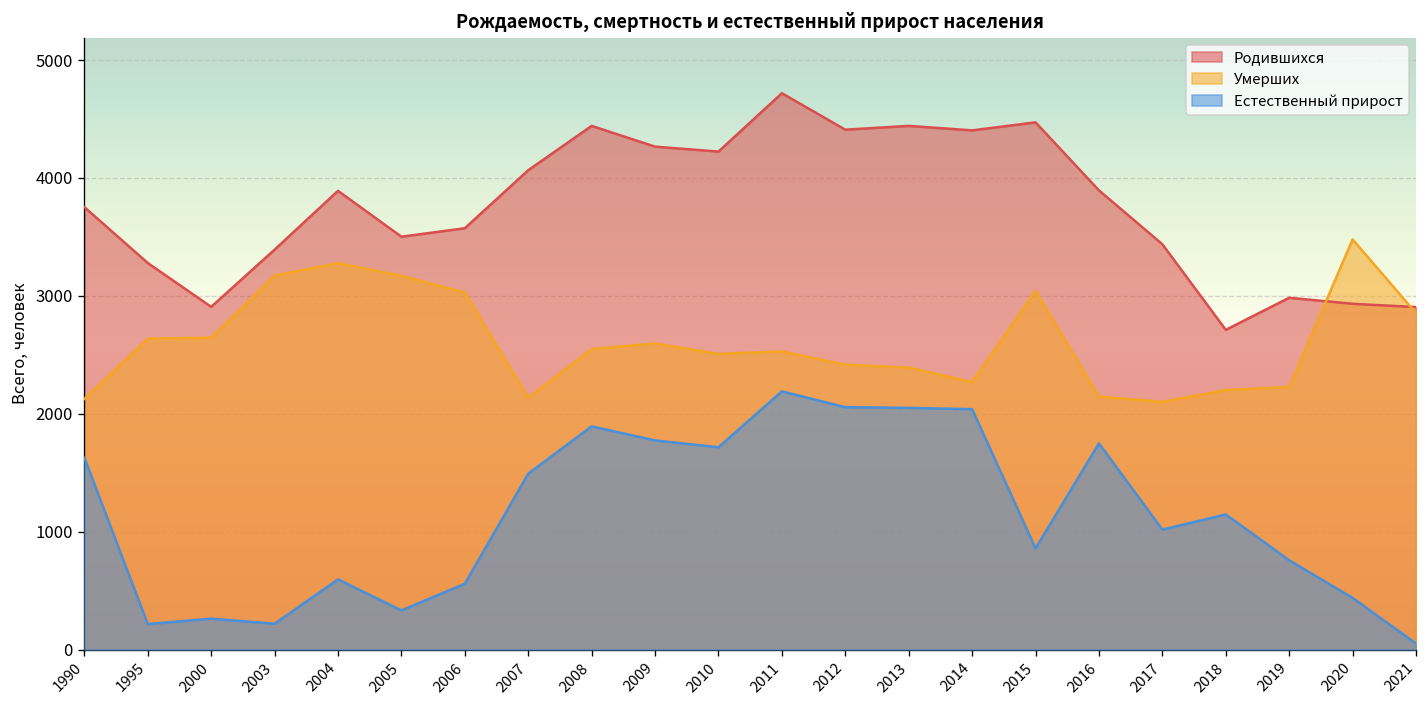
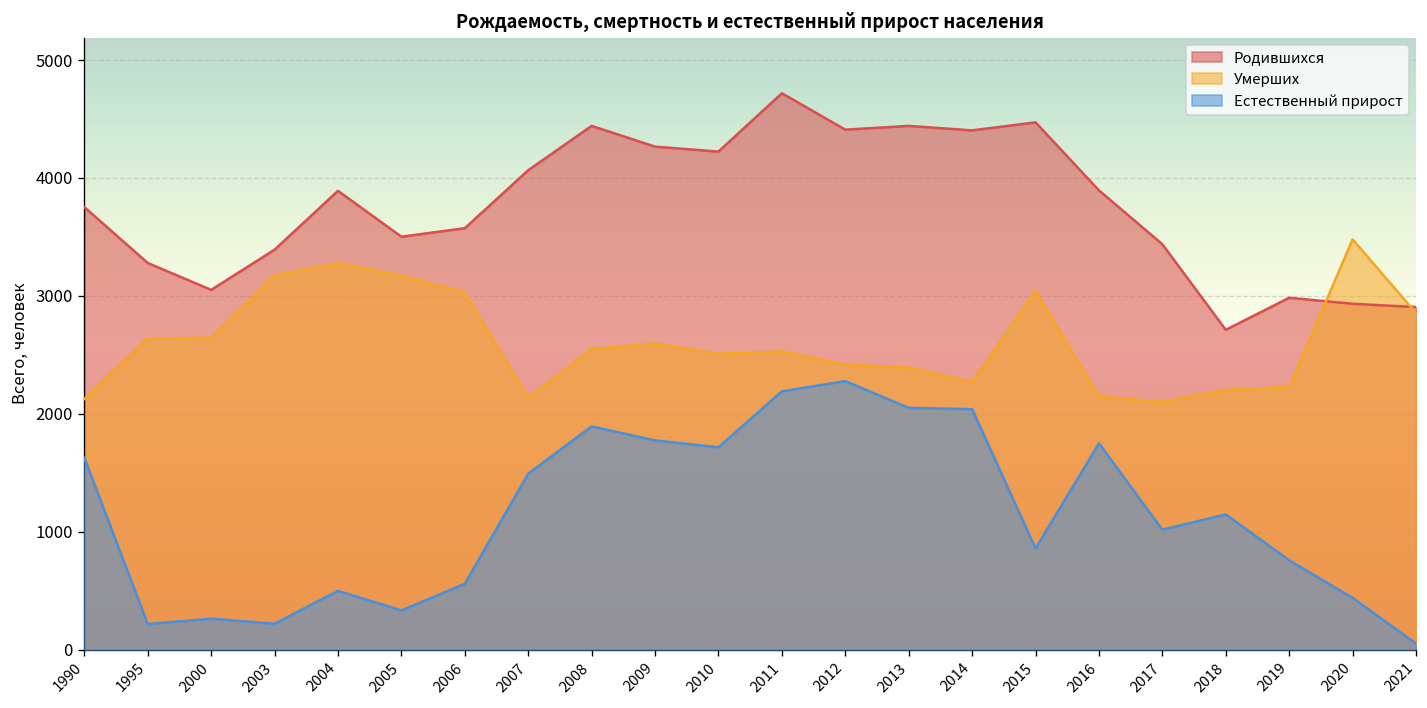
  {
    "Родившихся": {
      "1990": 3800,
      "1995": 3300,
-     "2000": 2900,
+     "2000": 3100,
      "2003": 3400,
      "2004": 3900,
      "2005": 3500,
      "2006": 3600,
      "2007": 4100,
      "2008": 4400,
      "2009": 4300,
      "2010": 4200,
      "2011": 4700,
      "2012": 4400,
      "2013": 4400,
      "2014": 4400,
      "2015": 4500,
      "2016": 3900,
      "2017": 3400,
      "2018": 2700,
      "2019": 3000,
      "2020": 2900,
      "2021": 2900
    },
    "Умерших": {
      "1990": 2100,
      "1995": 2600,
      "2000": 2600,
      "2003": 3200,
      "2004": 3300,
      "2005": 3200,
      "2006": 3000,
      "2007": 2100,
      "2008": 2500,
      "2009": 2600,
      "2010": 2500,
      "2011": 2500,
      "2012": 2400,
      "2013": 2400,
      "2014": 2300,
      "2015": 3000,
      "2016": 2100,
      "2017": 2100,
      "2018": 2200,
      "2019": 2200,
      "2020": 3500,
      "2021": 2900
    },
    "Естественный прирост": {
      "1990": 1600,
      "1995": 200,
      "2000": 300,
      "2003": 200,
-     "2004": 600,
+     "2004": 500,
      "2005": 300,
      "2006": 600,
      "2007": 1500,
      "2008": 1900,
      "2009": 1800,
      "2010": 1700,
      "2011": 2200,
-     "2012": 2100,
+     "2012": 2300,
      "2013": 2100,
      "2014": 2000,
      "2015": 900,
      "2016": 1700,
      "2017": 1000,
      "2018": 1100,
      "2019": 800,
      "2020": 400,
      "2021": 100
    }
  }
